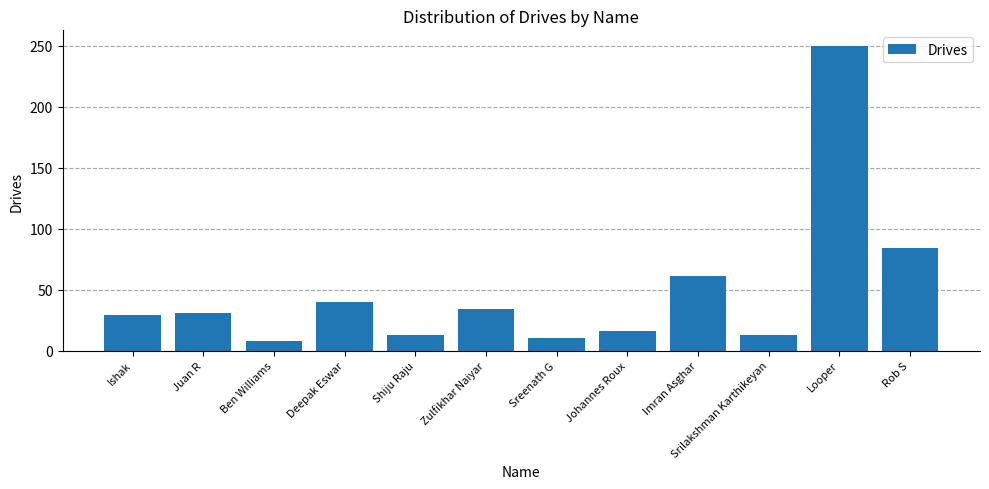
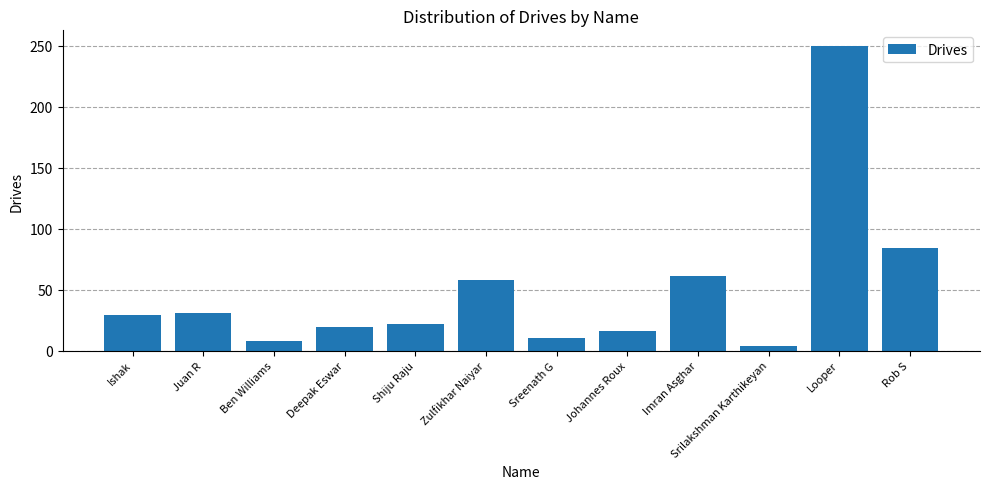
  {
    "Ishak": 29,
    "Juan R": 31,
    "Ben Williams": 8,
-   "Deepak Eswar": 40,
-   "Shiju Raju": 13,
-   "Zulfikhar Naiyar": 34,
+   "Deepak Eswar": 19,
+   "Shiju Raju": 22,
+   "Zulfikhar Naiyar": 58,
    "Sreenath G": 10,
    "Johannes Roux": 16,
    "Imran Asghar": 61,
-   "Srilakshman Karthikeyan": 13,
+   "Srilakshman Karthikeyan": 4,
    "Looper": 250,
    "Rob S": 84
  }
